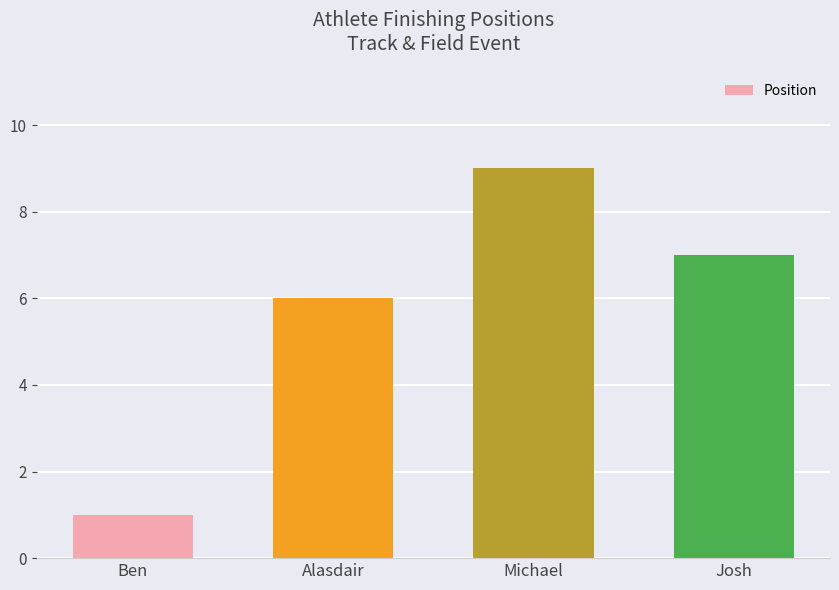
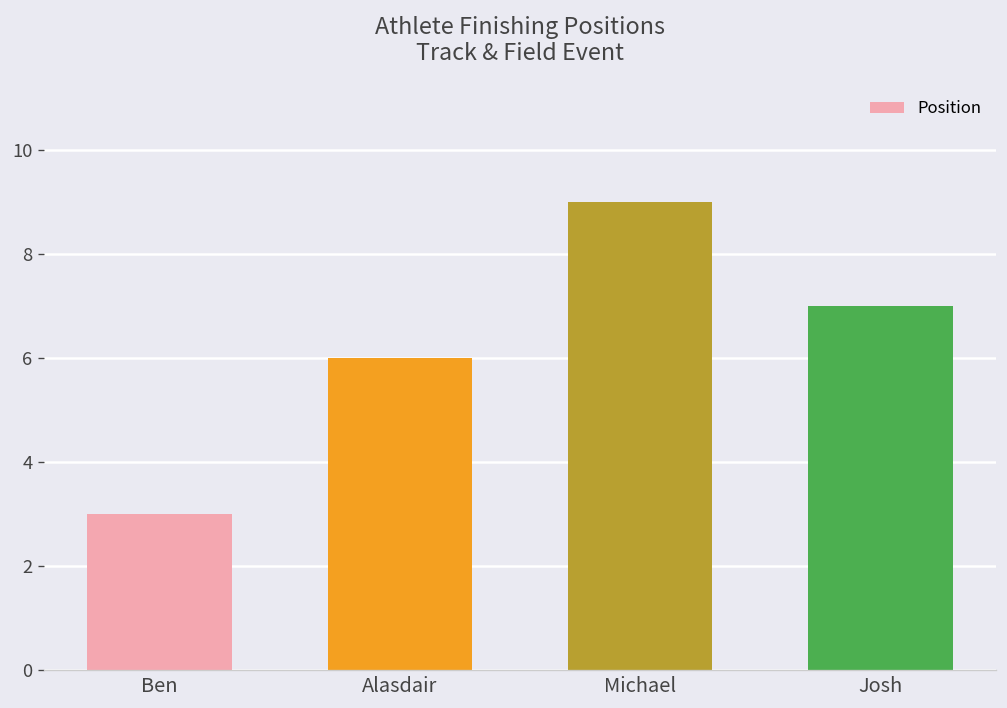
  {
-   "Ben": 1,
+   "Ben": 3,
    "Alasdair": 6,
    "Michael": 9,
    "Josh": 7
  }
